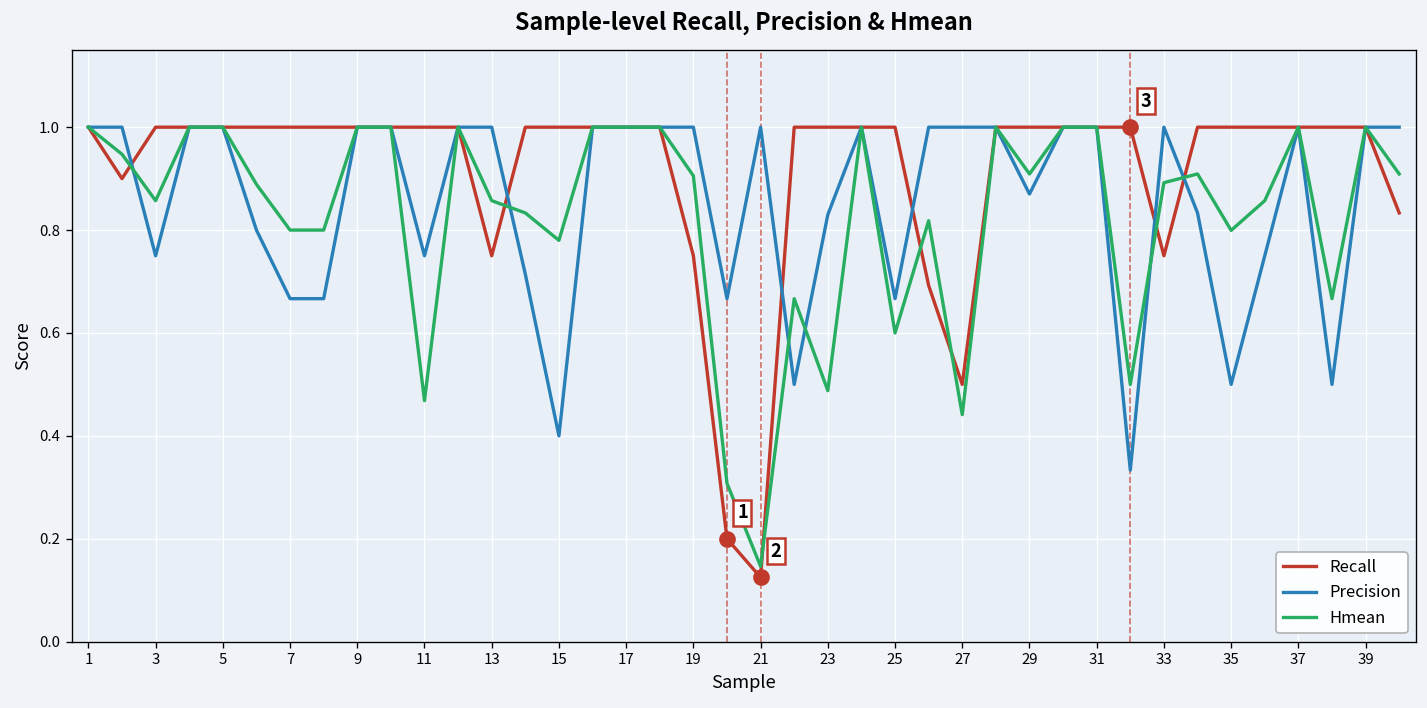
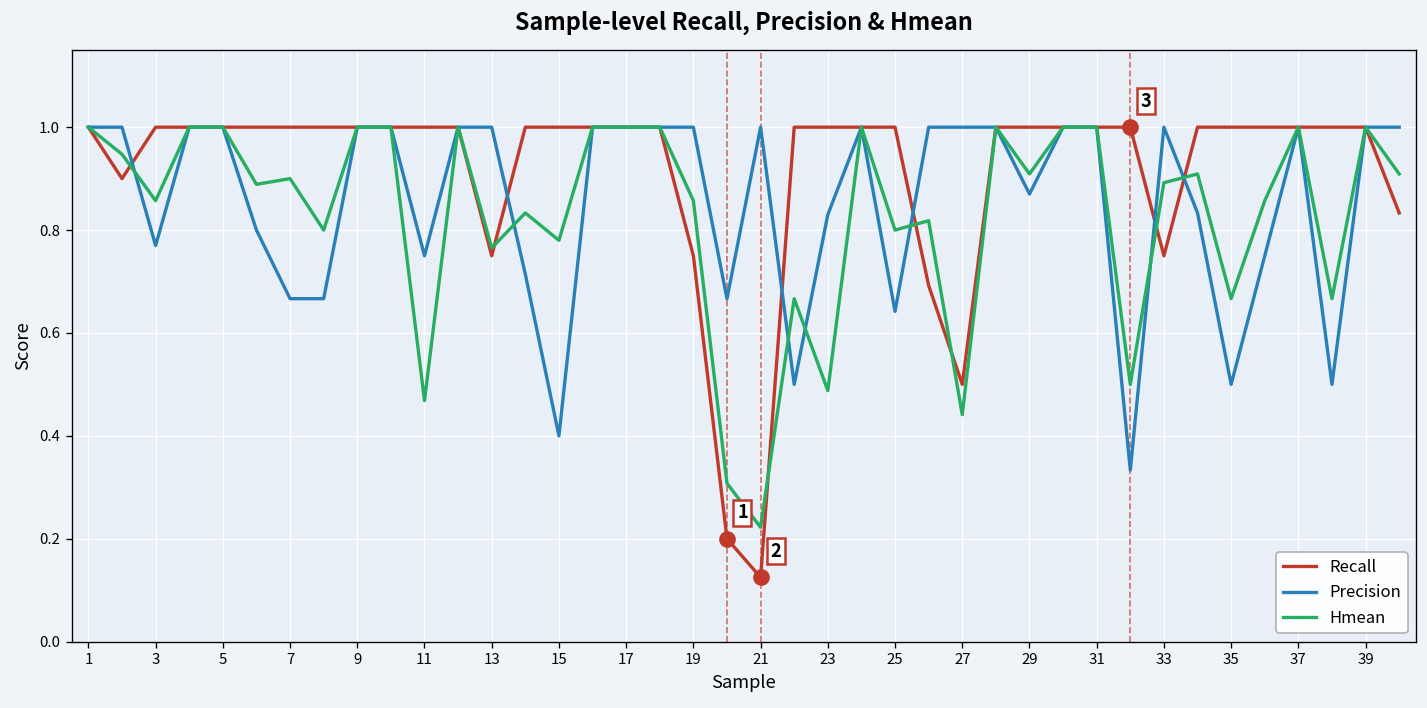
  {
    "Precision": {
-     "3": 0.75,
+     "3": 0.77,
      "7": 0.67,
      "11": 0.75,
      "13": 1.00,
      "15": 0.40,
      "19": 1.00,
      "21": 1.00,
      "23": 0.83,
-     "25": 0.67,
+     "25": 0.64,
      "27": 1.00,
      "29": 0.87,
      "33": 1.00,
      "35": 0.50
    },
    "Hmean": {
      "3": 0.86,
-     "7": 0.8,
+     "7": 0.9,
      "11": 0.47,
-     "13": 0.86,
+     "13": 0.77,
      "15": 0.78,
-     "19": 0.91,
-     "21": 0.15,
+     "19": 0.86,
+     "21": 0.22,
      "23": 0.49,
-     "25": 0.6,
+     "25": 0.8,
      "27": 0.44,
      "29": 0.91,
      "33": 0.89,
-     "35": 0.80
+     "35": 0.67
    }
  }
